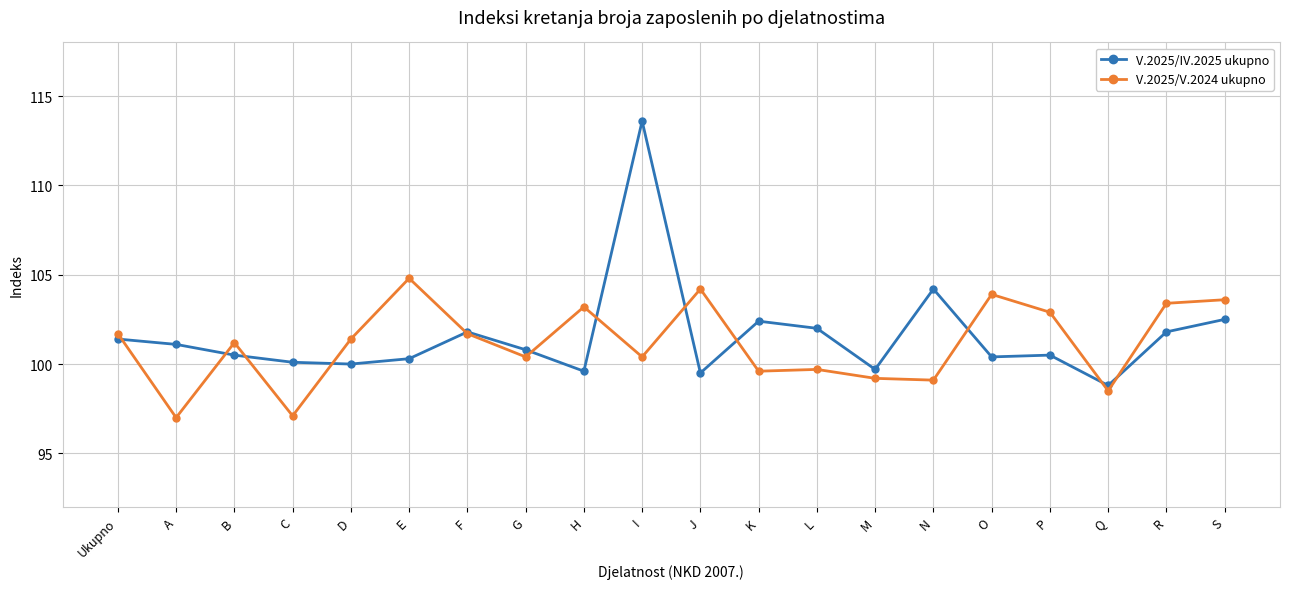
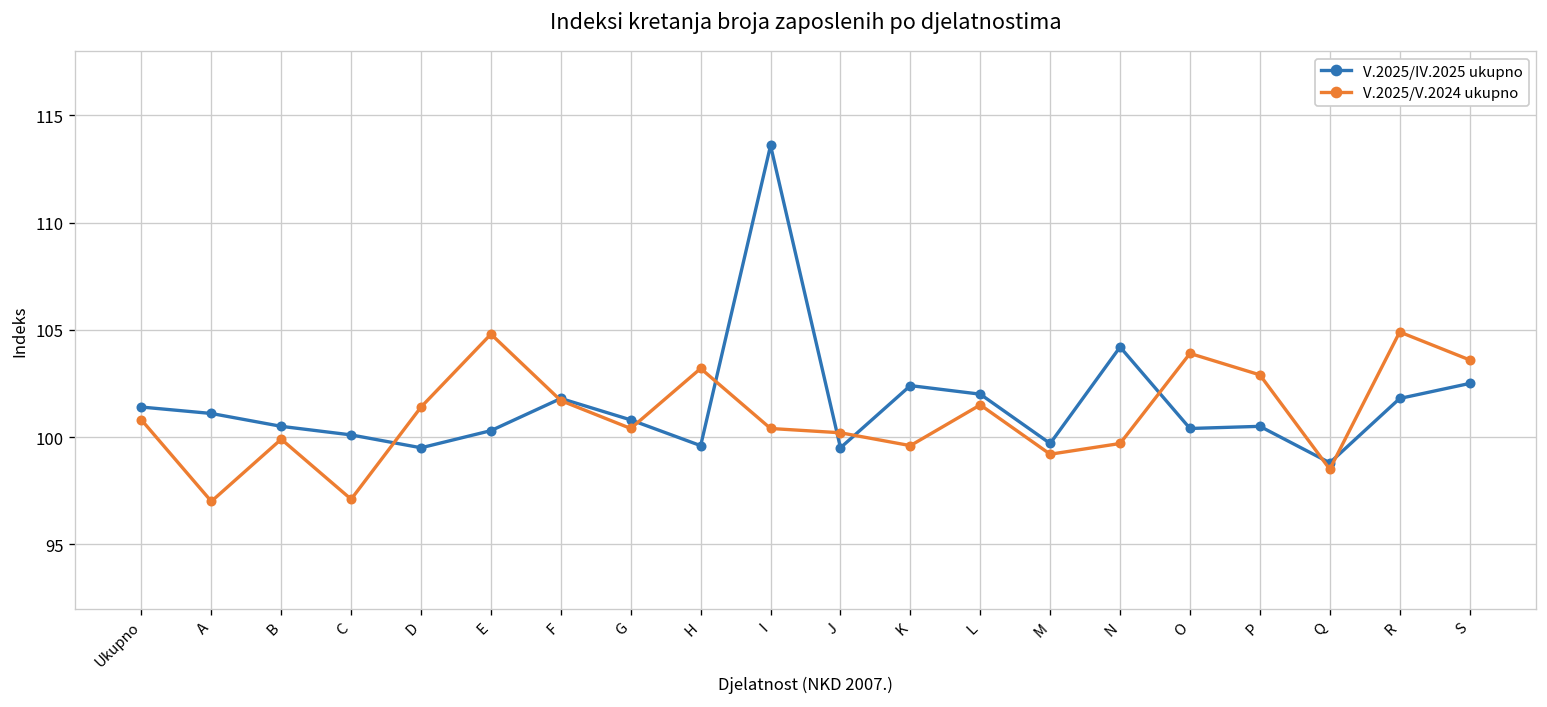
  {
    "V.2025/IV.2025 ukupno": {
      "Ukupno": 101.4,
      "A": 101.1,
      "B": 100.5,
      "C": 100.1,
-     "D": 100.0,
+     "D": 99.5,
      "E": 100.3,
      "G": 100.8,
      "H": 99.6,
      "I": 113.6,
      "J": 99.5,
      "K": 102.4,
      "L": 102.0,
      "M": 99.7,
      "N": 104.2,
      "O": 100.4,
      "P": 100.5,
      "Q": 98.8,
      "R": 101.8,
      "S": 102.5
    },
    "V.2025/V.2024 ukupno": {
-     "Ukupno": 101.7,
+     "Ukupno": 100.8,
      "A": 97.0,
-     "B": 101.2,
+     "B": 99.9,
      "C": 97.1,
      "D": 101.4,
      "E": 104.8,
      "G": 100.4,
      "H": 103.2,
      "I": 100.4,
-     "J": 104.2,
+     "J": 100.2,
      "K": 99.6,
-     "L": 99.7,
+     "L": 101.5,
      "M": 99.2,
-     "N": 99.1,
+     "N": 99.7,
      "O": 103.9,
      "P": 102.9,
      "Q": 98.5,
-     "R": 103.4,
+     "R": 104.9,
      "S": 103.6
    }
  }
